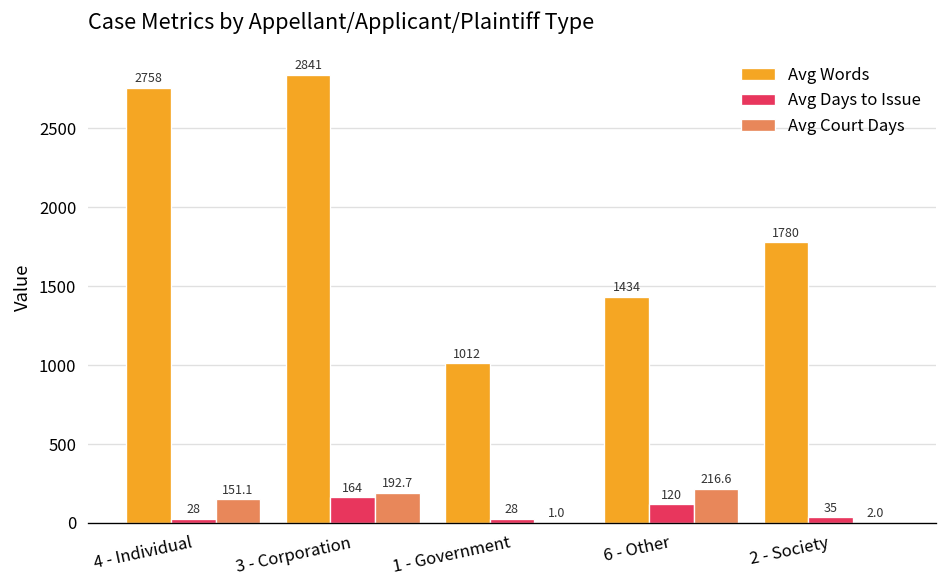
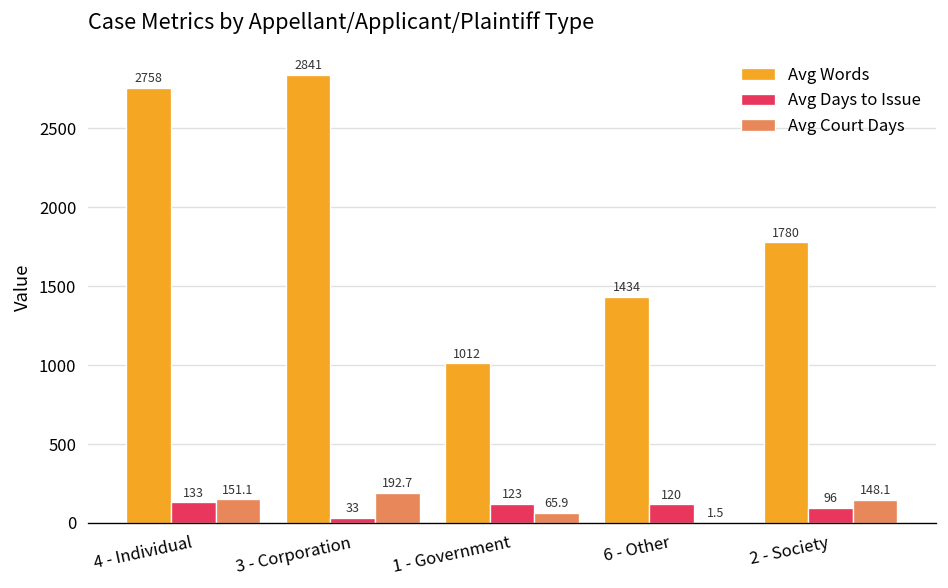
  {
    "Avg Words": {
      "4 - Individual": 2758,
      "3 - Corporation": 2841,
      "1 - Government": 1012,
      "6 - Other": 1434,
      "2 - Society": 1780
    },
    "Avg Days to Issue": {
-     "4 - Individual": 28,
-     "3 - Corporation": 164,
-     "1 - Government": 28,
+     "4 - Individual": 133,
+     "3 - Corporation": 33,
+     "1 - Government": 123,
      "6 - Other": 120,
-     "2 - Society": 35
+     "2 - Society": 96
    },
    "Avg Court Days": {
      "4 - Individual": 151.1,
      "3 - Corporation": 192.7,
-     "1 - Government": 1.0,
-     "6 - Other": 216.6,
-     "2 - Society": 2.0
+     "1 - Government": 65.9,
+     "6 - Other": 1.5,
+     "2 - Society": 148.1
    }
  }
